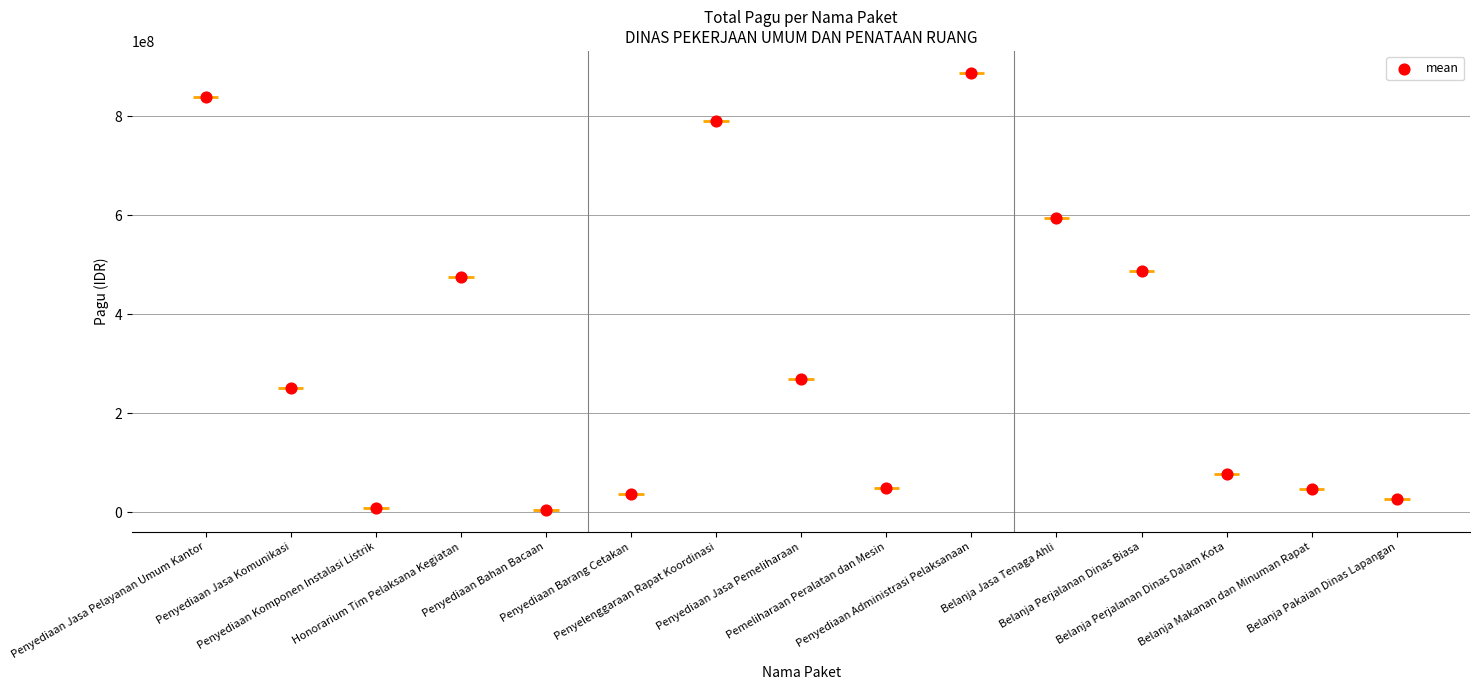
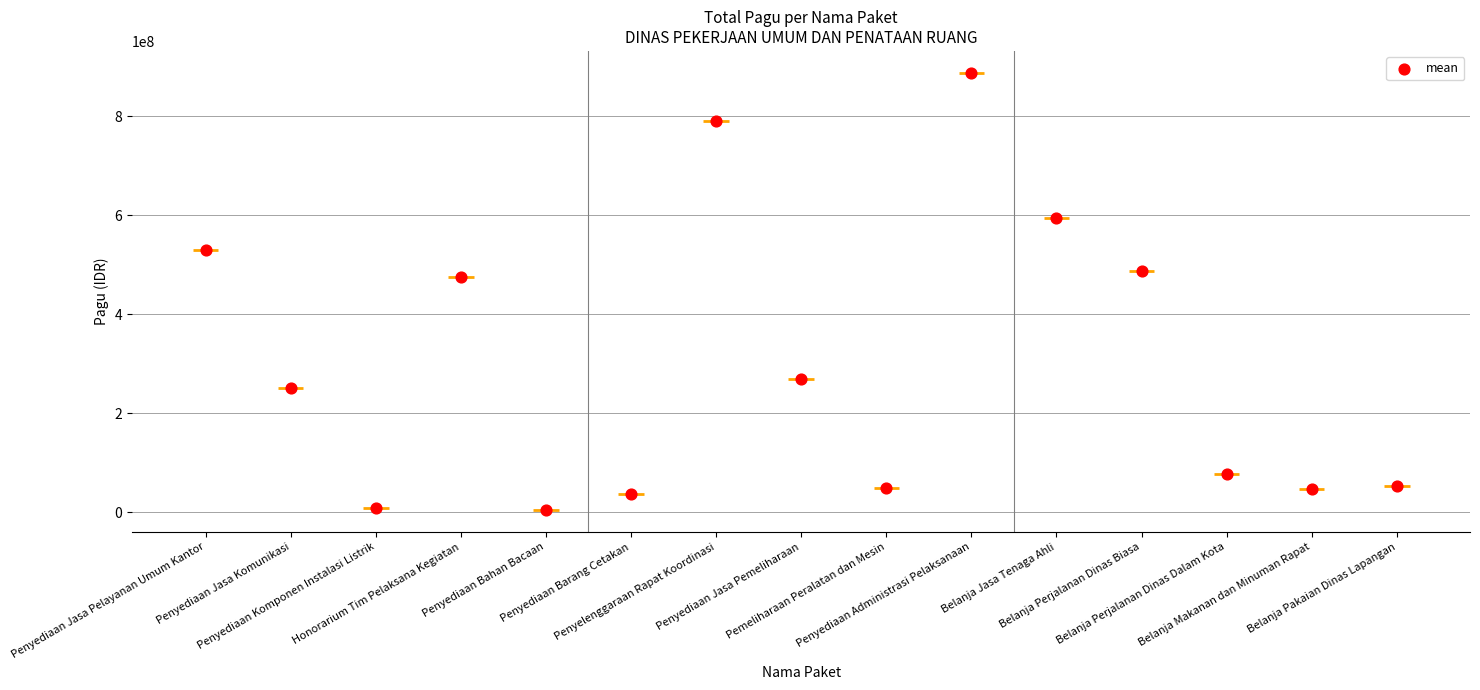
  {
-   "Penyediaan Jasa Pelayanan Umum Kantor": 840000000,
-   "Belanja Pakaian Dinas Lapangan": 30000000
+   "Penyediaan Jasa Pelayanan Umum Kantor": 530000000,
+   "Belanja Pakaian Dinas Lapangan": 50000000
  }
